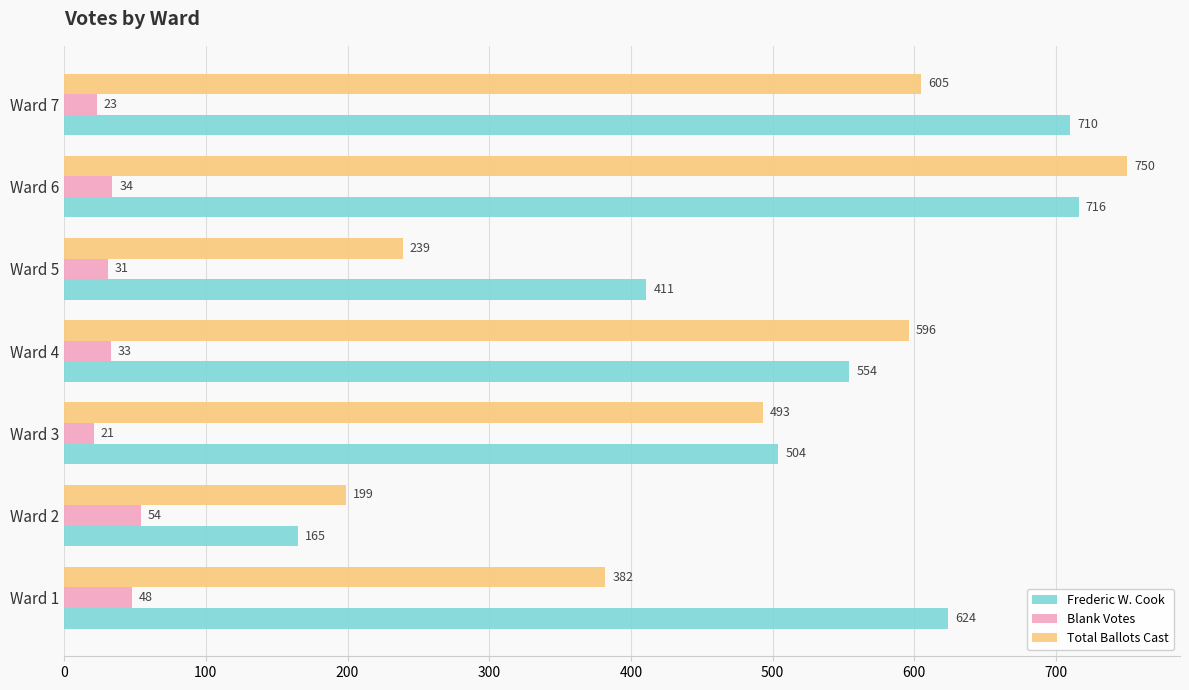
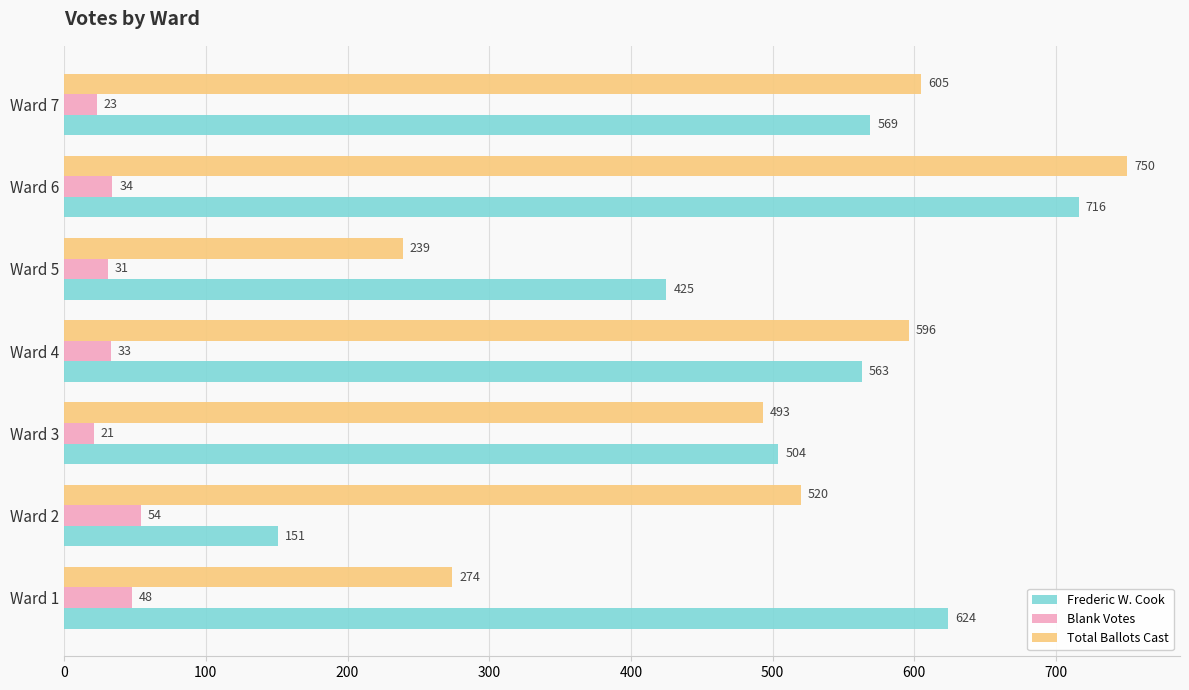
  {
    "Frederic W. Cook": {
-     "Ward 7": 710,
+     "Ward 7": 569,
      "Ward 6": 716,
-     "Ward 5": 411,
-     "Ward 4": 554,
+     "Ward 5": 425,
+     "Ward 4": 563,
      "Ward 3": 504,
-     "Ward 2": 165,
+     "Ward 2": 151,
      "Ward 1": 624
    },
    "Blank Votes": {
      "Ward 7": 23,
      "Ward 6": 34,
      "Ward 5": 31,
      "Ward 4": 33,
      "Ward 3": 21,
      "Ward 2": 54,
      "Ward 1": 48
    },
    "Total Ballots Cast": {
      "Ward 7": 605,
      "Ward 6": 750,
      "Ward 5": 239,
      "Ward 4": 596,
      "Ward 3": 493,
-     "Ward 2": 199,
-     "Ward 1": 382
+     "Ward 2": 520,
+     "Ward 1": 274
    }
  }
